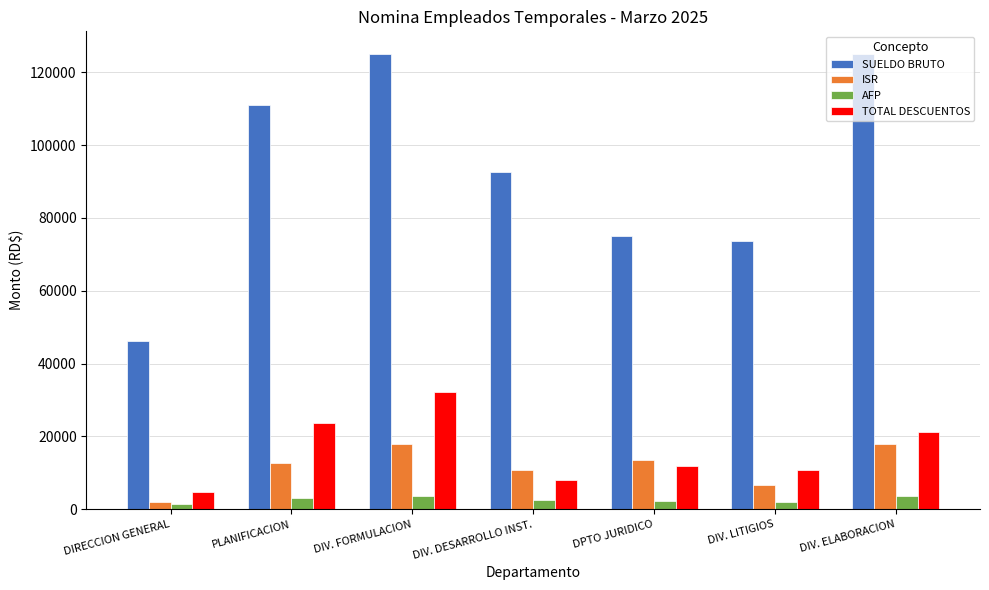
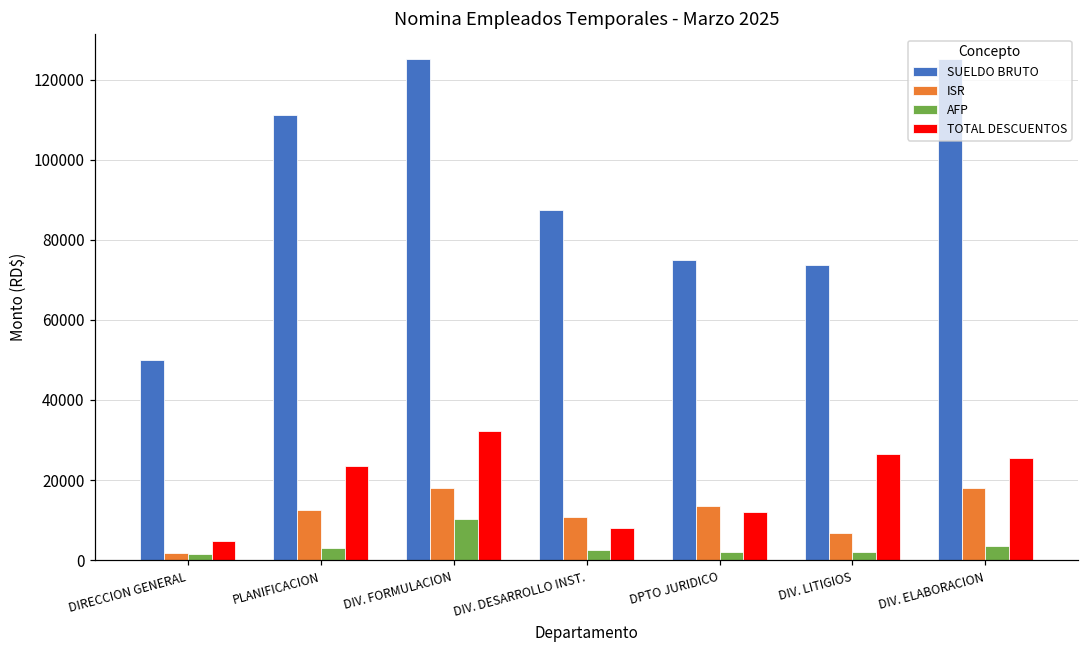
  {
    "SUELDO BRUTO": {
-     "DIRECCION GENERAL": 46000,
+     "DIRECCION GENERAL": 50000,
      "PLANIFICACION": 111000,
      "DIV. FORMULACION": 125000,
-     "DIV. DESARROLLO INST.": 93000,
+     "DIV. DESARROLLO INST.": 87000,
      "DPTO JURIDICO": 75000,
      "DIV. LITIGIOS": 74000
    },
    "ISR": {
      "DIRECCION GENERAL": 2000,
      "PLANIFICACION": 13000,
      "DIV. FORMULACION": 18000,
      "DIV. DESARROLLO INST.": 11000,
      "DPTO JURIDICO": 14000,
      "DIV. LITIGIOS": 7000,
      "DIV. ELABORACION": 18000
    },
    "AFP": {
      "DIRECCION GENERAL": 1000,
      "PLANIFICACION": 3000,
-     "DIV. FORMULACION": 4000,
+     "DIV. FORMULACION": 10000,
      "DIV. DESARROLLO INST.": 3000,
      "DPTO JURIDICO": 2000,
      "DIV. LITIGIOS": 2000,
      "DIV. ELABORACION": 4000
    },
    "TOTAL DESCUENTOS": {
      "DIRECCION GENERAL": 5000,
      "PLANIFICACION": 24000,
      "DIV. FORMULACION": 32000,
      "DIV. DESARROLLO INST.": 8000,
      "DPTO JURIDICO": 12000,
-     "DIV. LITIGIOS": 11000,
-     "DIV. ELABORACION": 21000
+     "DIV. LITIGIOS": 26000,
+     "DIV. ELABORACION": 25000
    }
  }
